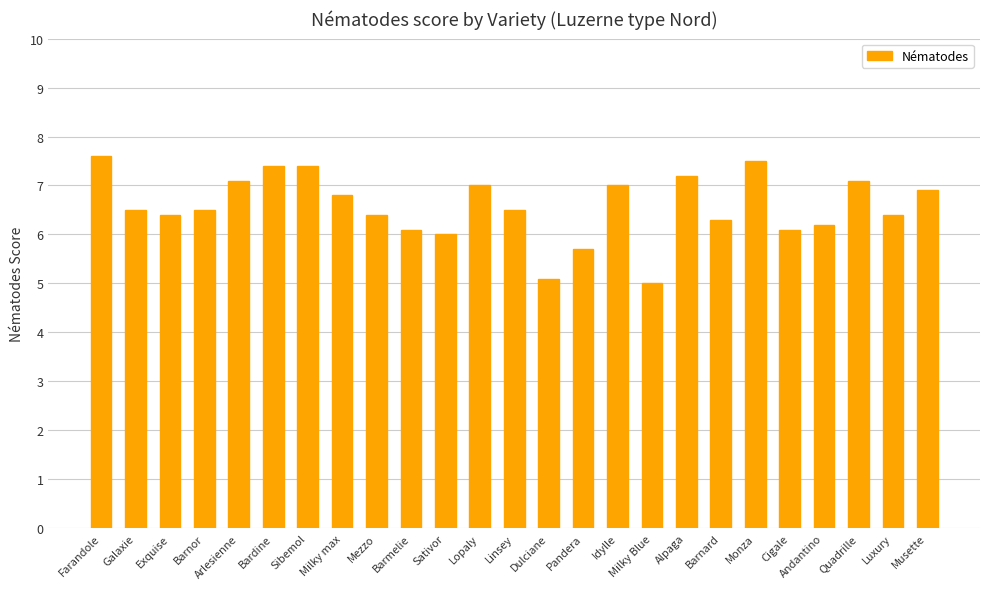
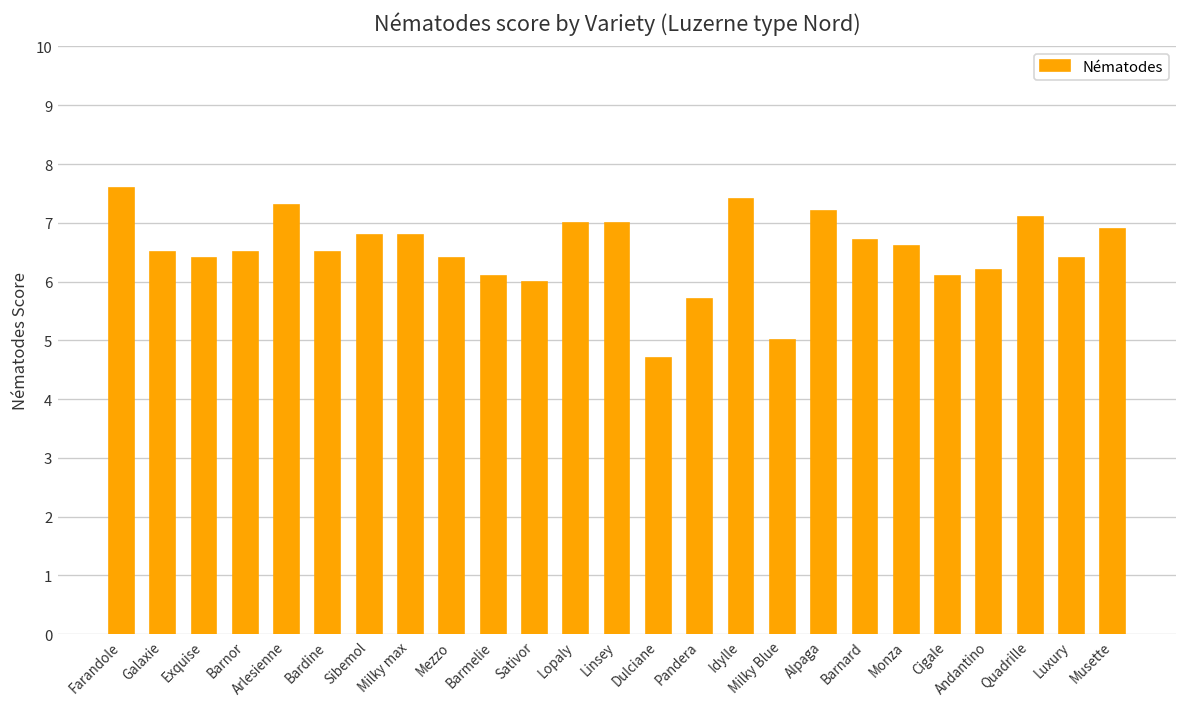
  {
    "Farandole": 7.6,
    "Galaxie": 6.5,
    "Exquise": 6.4,
    "Barnor": 6.5,
-   "Arlesienne": 7.1,
-   "Bardine": 7.4,
-   "Sibemol": 7.4,
+   "Arlesienne": 7.3,
+   "Bardine": 6.5,
+   "Sibemol": 6.8,
    "Milky max": 6.8,
    "Mezzo": 6.4,
    "Barmelie": 6.1,
    "Sativor": 6.0,
    "Lopaly": 7.0,
-   "Linsey": 6.5,
-   "Dulciane": 5.1,
+   "Linsey": 7.0,
+   "Dulciane": 4.7,
    "Pandera": 5.7,
-   "Idylle": 7.0,
+   "Idylle": 7.4,
    "Milky Blue": 5.0,
    "Alpaga": 7.2,
-   "Barnard": 6.3,
-   "Monza": 7.5,
+   "Barnard": 6.7,
+   "Monza": 6.6,
    "Cigale": 6.1,
    "Andantino": 6.2,
    "Quadrille": 7.1,
    "Luxury": 6.4,
    "Musette": 6.9
  }
